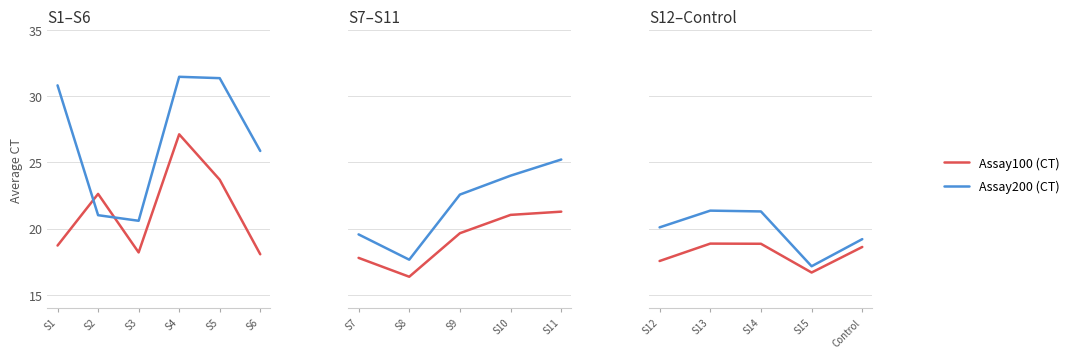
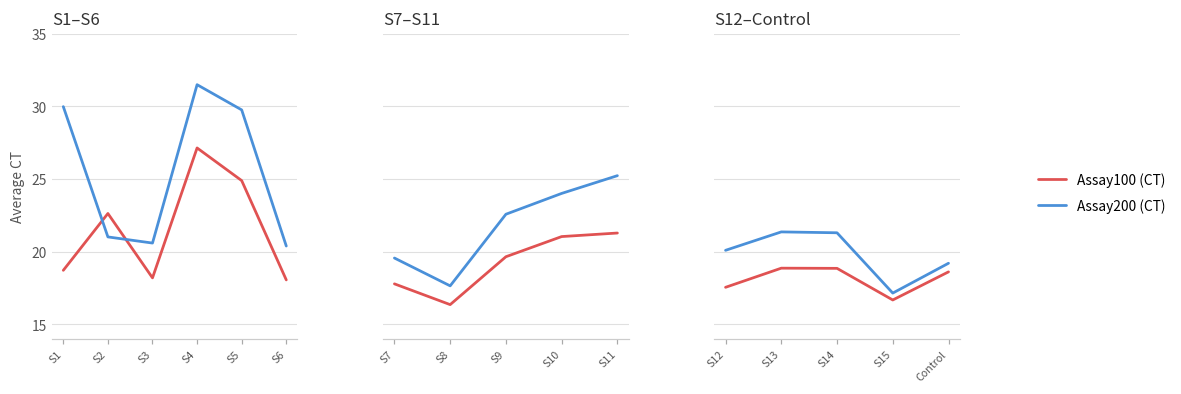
  {
    "S1–S6": {
      "Assay100 (CT)": {
        "S1": 18.7,
        "S2": 22.6,
        "S3": 18.2,
        "S4": 27.1,
-       "S5": 23.7,
+       "S5": 24.9,
        "S6": 18.0
      },
      "Assay200 (CT)": {
-       "S1": 30.8,
+       "S1": 30.0,
        "S2": 21.0,
        "S3": 20.6,
        "S4": 31.5,
-       "S5": 31.4,
-       "S6": 25.9
+       "S5": 29.7,
+       "S6": 20.4
      }
    }
  }
